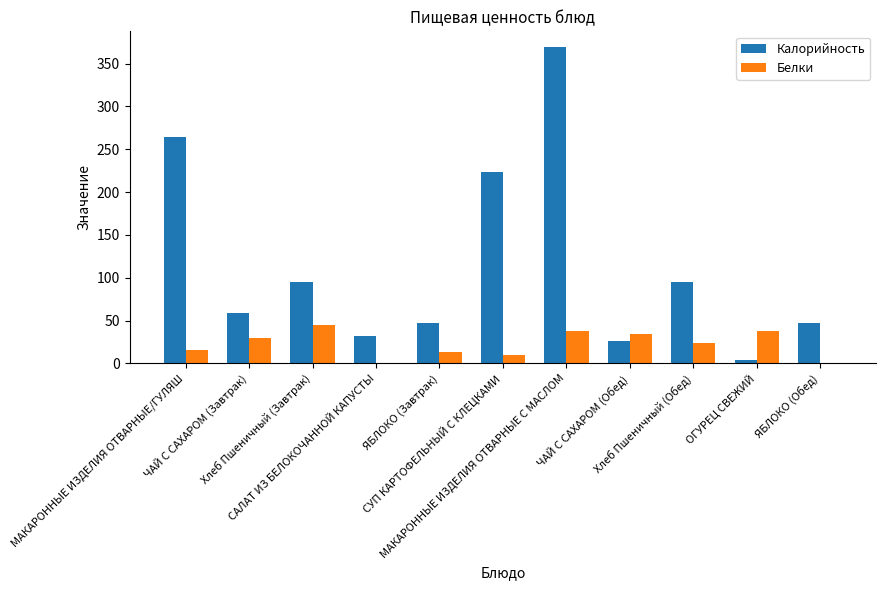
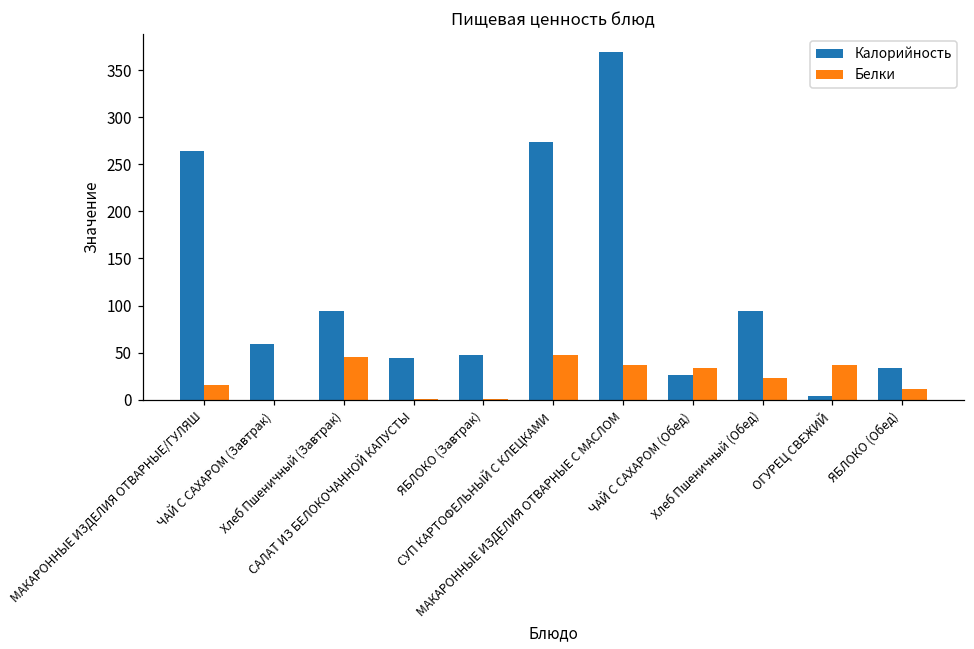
  {
    "Калорийность": {
      "МАКАРОННЫЕ ИЗДЕЛИЯ ОТВАРНЫЕ/ГУЛЯШ": 260,
      "ЧАЙ С САХАРОМ (Завтрак)": 60,
      "Хлеб Пшеничный (Завтрак)": 90,
-     "САЛАТ ИЗ БЕЛОКОЧАННОЙ КАПУСТЫ": 30,
+     "САЛАТ ИЗ БЕЛОКОЧАННОЙ КАПУСТЫ": 40,
      "ЯБЛОКО (Завтрак)": 50,
-     "СУП КАРТОФЕЛЬНЫЙ С КЛЕЦКАМИ": 220,
+     "СУП КАРТОФЕЛЬНЫЙ С КЛЕЦКАМИ": 270,
      "МАКАРОННЫЕ ИЗДЕЛИЯ ОТВАРНЫЕ С МАСЛОМ": 370,
      "ЧАЙ С САХАРОМ (Обед)": 30,
      "Хлеб Пшеничный (Обед)": 90,
      "ОГУРЕЦ СВЕЖИЙ": 0,
-     "ЯБЛОКО (Обед)": 50
+     "ЯБЛОКО (Обед)": 30
    },
    "Белки": {
      "МАКАРОННЫЕ ИЗДЕЛИЯ ОТВАРНЫЕ/ГУЛЯШ": 20,
-     "ЧАЙ С САХАРОМ (Завтрак)": 30,
+     "ЧАЙ С САХАРОМ (Завтрак)": 0,
      "Хлеб Пшеничный (Завтрак)": 50,
-     "ЯБЛОКО (Завтрак)": 10,
-     "СУП КАРТОФЕЛЬНЫЙ С КЛЕЦКАМИ": 10,
+     "ЯБЛОКО (Завтрак)": 0,
+     "СУП КАРТОФЕЛЬНЫЙ С КЛЕЦКАМИ": 50,
      "МАКАРОННЫЕ ИЗДЕЛИЯ ОТВАРНЫЕ С МАСЛОМ": 40,
      "ЧАЙ С САХАРОМ (Обед)": 30,
      "Хлеб Пшеничный (Обед)": 20,
      "ОГУРЕЦ СВЕЖИЙ": 40,
-     "ЯБЛОКО (Обед)": 0
+     "ЯБЛОКО (Обед)": 10
    }
  }
